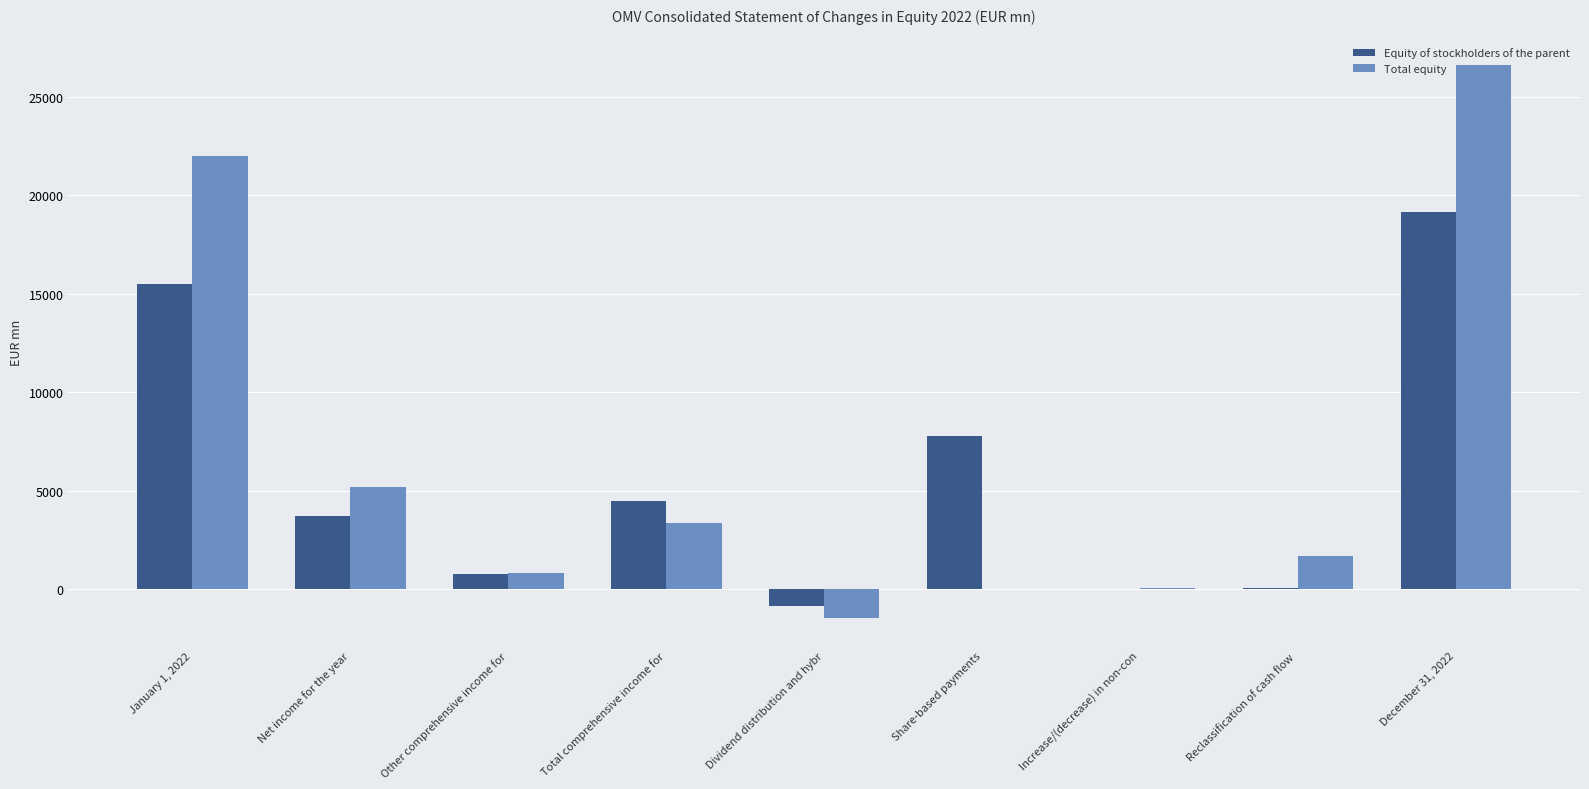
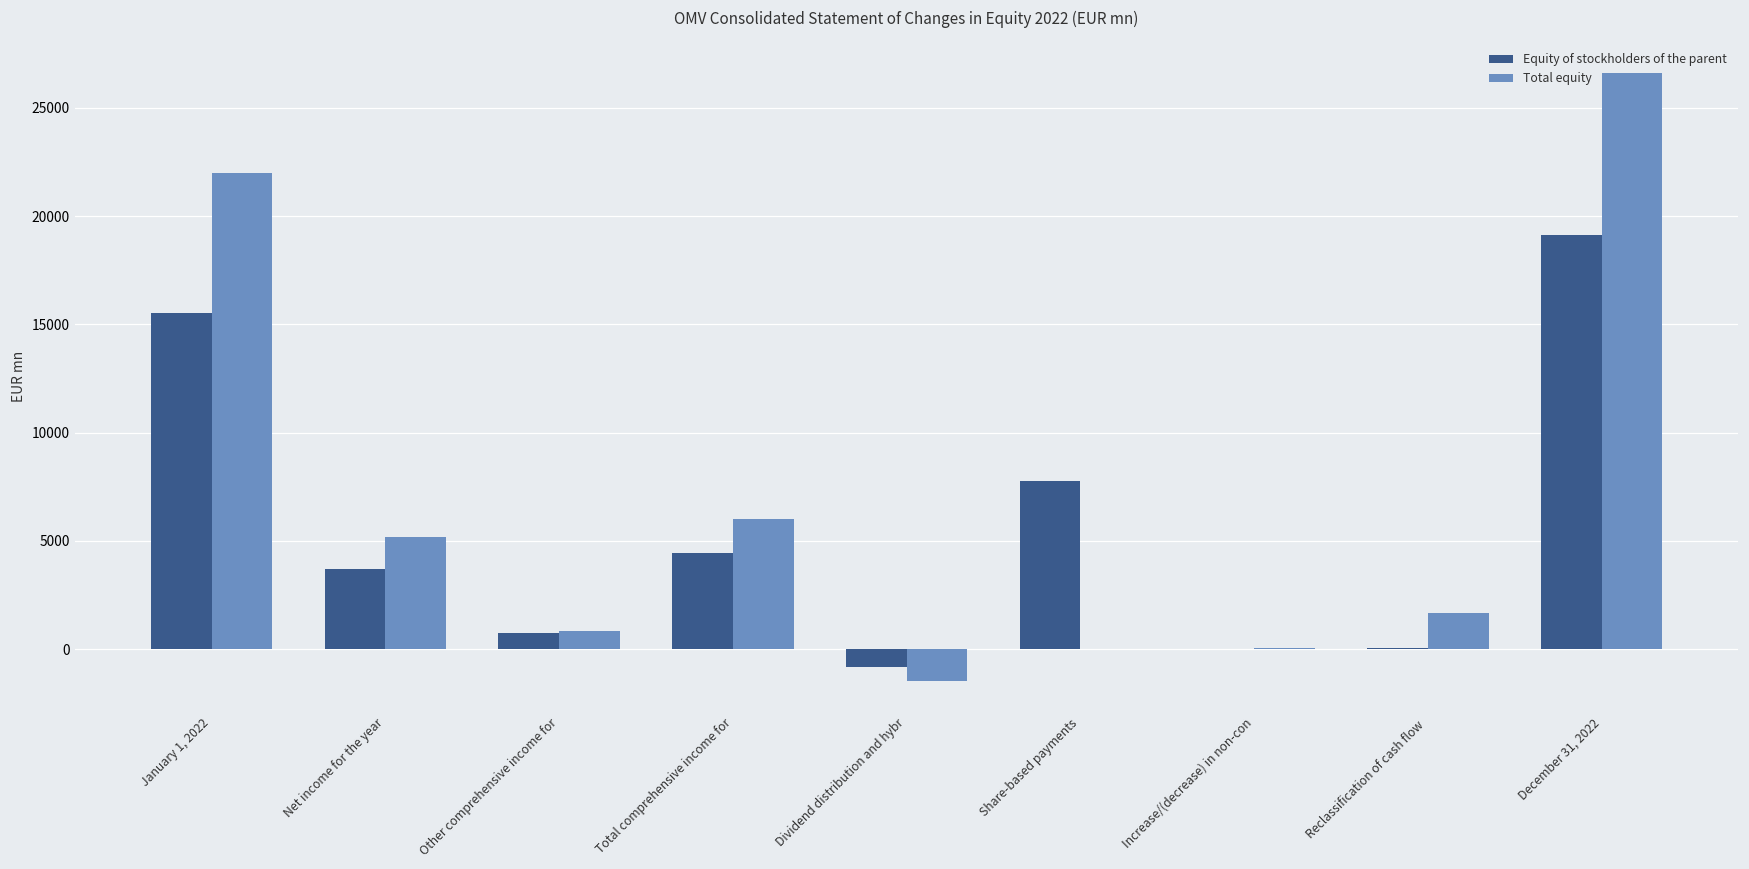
  {
    "Equity of stockholders of the parent": {
      "January 1, 2022": 15500,
      "Net income for the year": 3700,
      "Other comprehensive income for": 700,
      "Total comprehensive income for": 4500,
      "Dividend distribution and hybr": -800,
      "Share-based payments": 7800,
      "December 31, 2022": 19100
    },
    "Total equity": {
      "January 1, 2022": 22000,
      "Net income for the year": 5200,
      "Other comprehensive income for": 800,
-     "Total comprehensive income for": 3300,
+     "Total comprehensive income for": 6000,
      "Dividend distribution and hybr": -1500,
      "Reclassification of cash flow": 1700,
      "December 31, 2022": 26600
    }
  }
